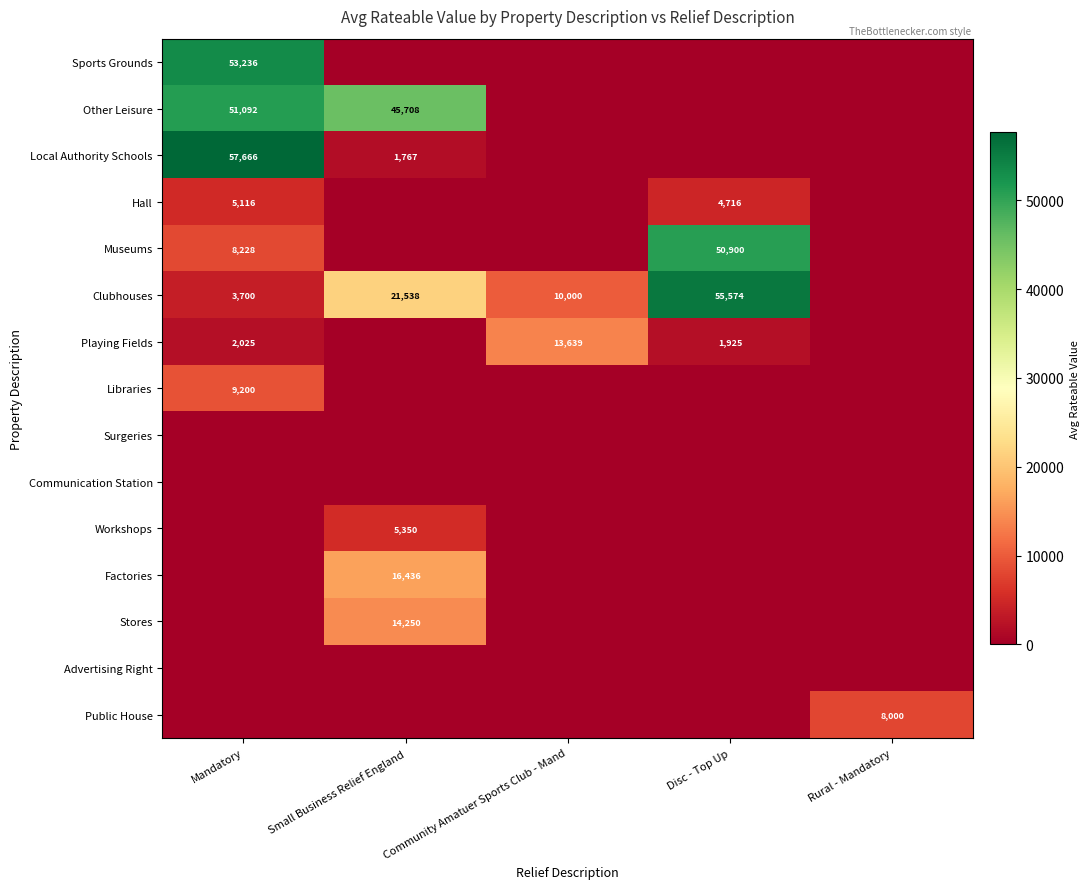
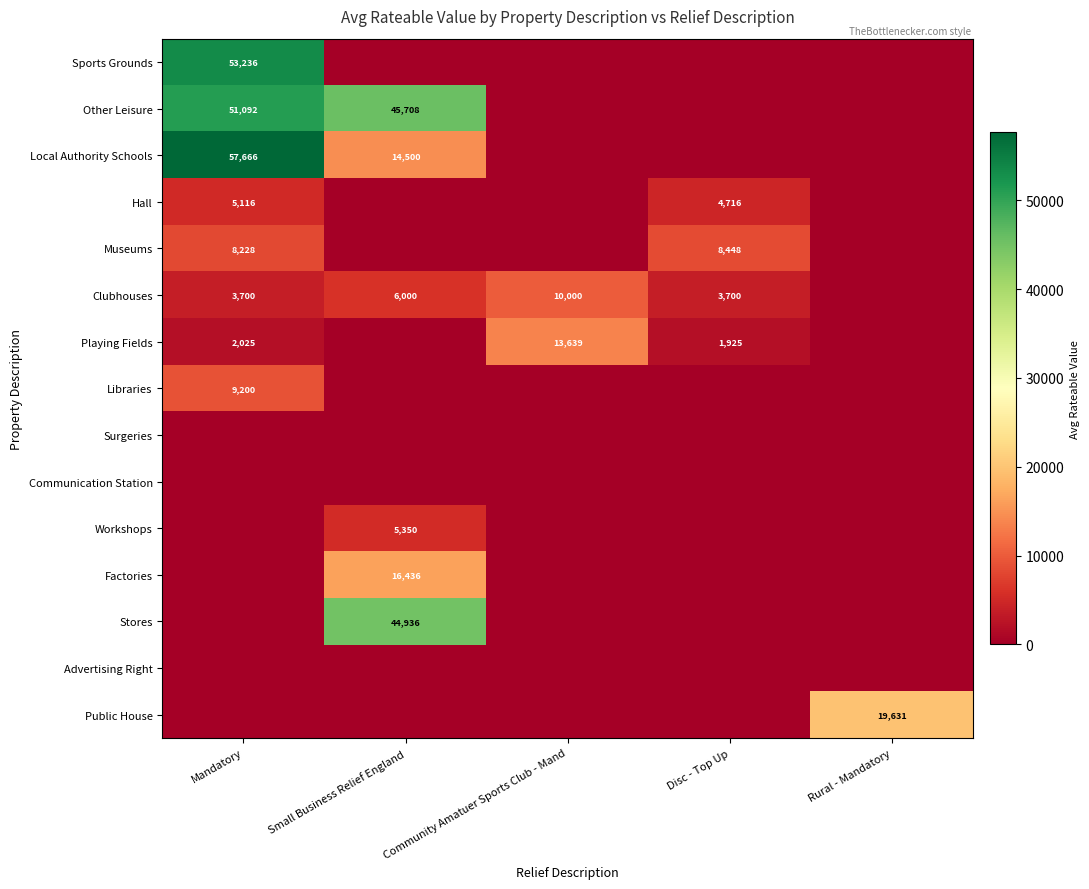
  {
    "Sports Grounds": {
      "Mandatory": "53,236"
    },
    "Other Leisure": {
      "Mandatory": "51,092",
      "Small Business Relief England": "45,708"
    },
    "Local Authority Schools": {
      "Mandatory": "57,666",
-     "Small Business Relief England": "1,767"
+     "Small Business Relief England": "14,500"
    },
    "Hall": {
      "Mandatory": "5,116",
      "Disc - Top Up": "4,716"
    },
    "Museums": {
      "Mandatory": "8,228",
-     "Disc - Top Up": "50,900"
+     "Disc - Top Up": "8,448"
    },
    "Clubhouses": {
      "Mandatory": "3,700",
-     "Small Business Relief England": "21,538",
+     "Small Business Relief England": "6,000",
      "Community Amatuer Sports Club - Mand": "10,000",
-     "Disc - Top Up": "55,574"
+     "Disc - Top Up": "3,700"
    },
    "Playing Fields": {
      "Mandatory": "2,025",
      "Community Amatuer Sports Club - Mand": "13,639",
      "Disc - Top Up": "1,925"
    },
    "Libraries": {
      "Mandatory": "9,200"
    },
    "Workshops": {
      "Small Business Relief England": "5,350"
    },
    "Factories": {
      "Small Business Relief England": "16,436"
    },
    "Stores": {
-     "Small Business Relief England": "14,250"
+     "Small Business Relief England": "44,936"
    },
    "Public House": {
-     "Rural - Mandatory": "8,000"
+     "Rural - Mandatory": "19,631"
    }
  }
